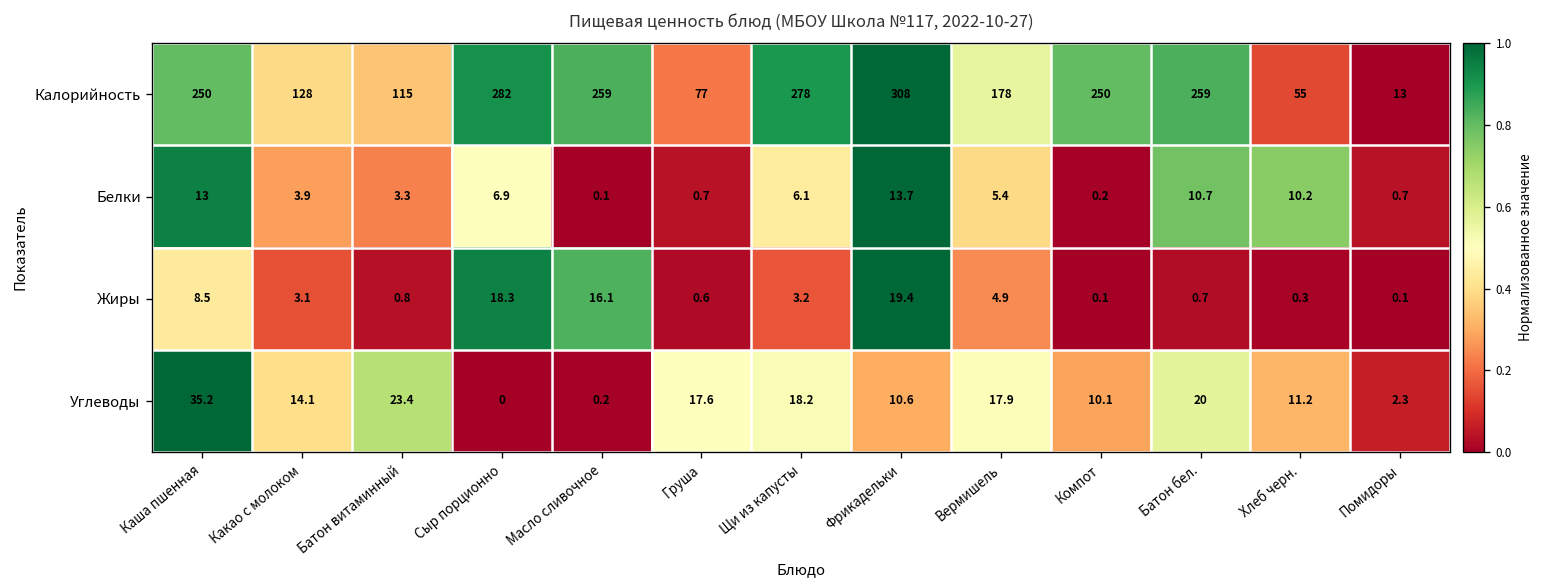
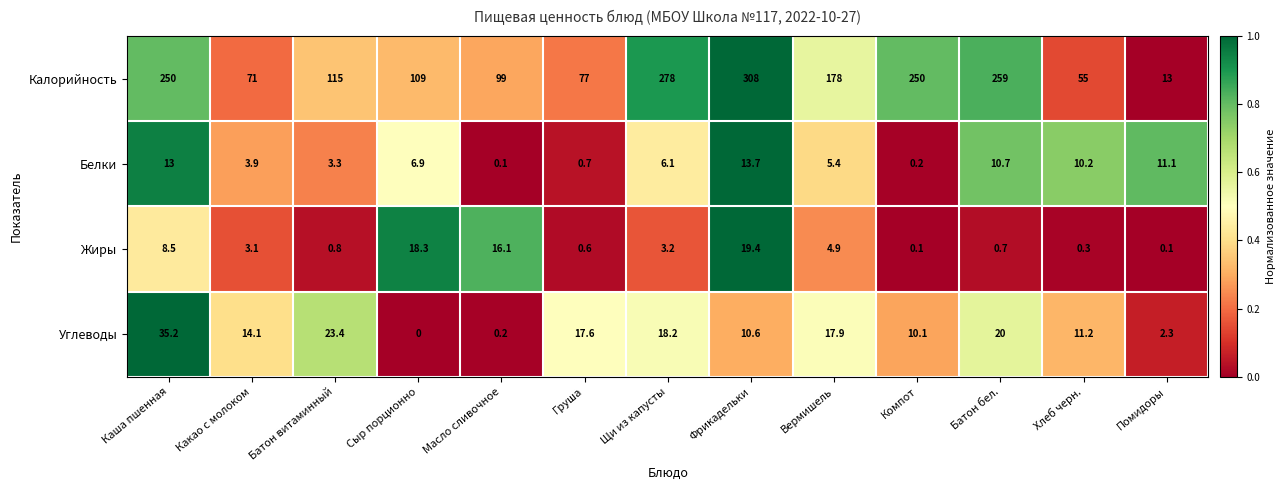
  {
    "Калорийность": {
      "Каша пшенная": 250,
-     "Какао с молоком": 128,
+     "Какао с молоком": 71,
      "Батон витаминный": 115,
-     "Сыр порционно": 282,
-     "Масло сливочное": 259,
+     "Сыр порционно": 109,
+     "Масло сливочное": 99,
      "Груша": 77,
      "Щи из капусты": 278,
      "Фрикадельки": 308,
      "Вермишель": 178,
      "Компот": 250,
      "Батон бел.": 259,
      "Хлеб черн.": 55,
      "Помидоры": 13
    },
    "Белки": {
      "Каша пшенная": 13,
      "Какао с молоком": 3.9,
      "Батон витаминный": 3.3,
      "Сыр порционно": 6.9,
      "Масло сливочное": 0.1,
      "Груша": 0.7,
      "Щи из капусты": 6.1,
      "Фрикадельки": 13.7,
      "Вермишель": 5.4,
      "Компот": 0.2,
      "Батон бел.": 10.7,
      "Хлеб черн.": 10.2,
-     "Помидоры": 0.7
+     "Помидоры": 11.1
    },
    "Жиры": {
      "Каша пшенная": 8.5,
      "Какао с молоком": 3.1,
      "Батон витаминный": 0.8,
      "Сыр порционно": 18.3,
      "Масло сливочное": 16.1,
      "Груша": 0.6,
      "Щи из капусты": 3.2,
      "Фрикадельки": 19.4,
      "Вермишель": 4.9,
      "Компот": 0.1,
      "Батон бел.": 0.7,
      "Хлеб черн.": 0.3,
      "Помидоры": 0.1
    },
    "Углеводы": {
      "Каша пшенная": 35.2,
      "Какао с молоком": 14.1,
      "Батон витаминный": 23.4,
      "Сыр порционно": 0,
      "Масло сливочное": 0.2,
      "Груша": 17.6,
      "Щи из капусты": 18.2,
      "Фрикадельки": 10.6,
      "Вермишель": 17.9,
      "Компот": 10.1,
      "Батон бел.": 20,
      "Хлеб черн.": 11.2,
      "Помидоры": 2.3
    }
  }
